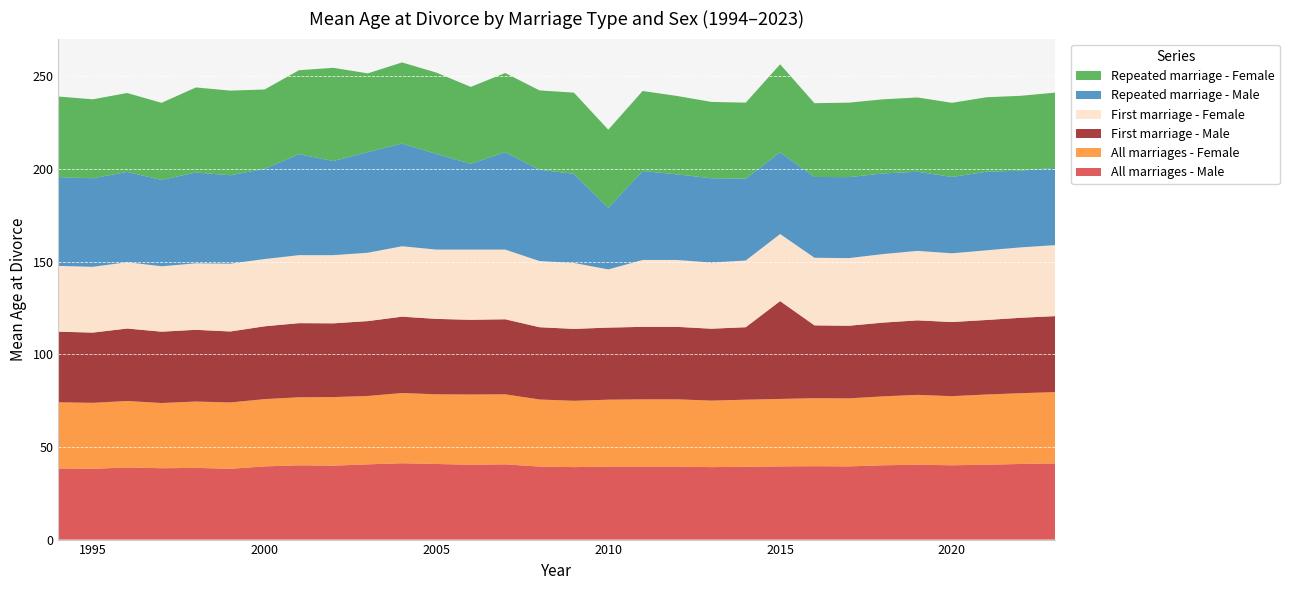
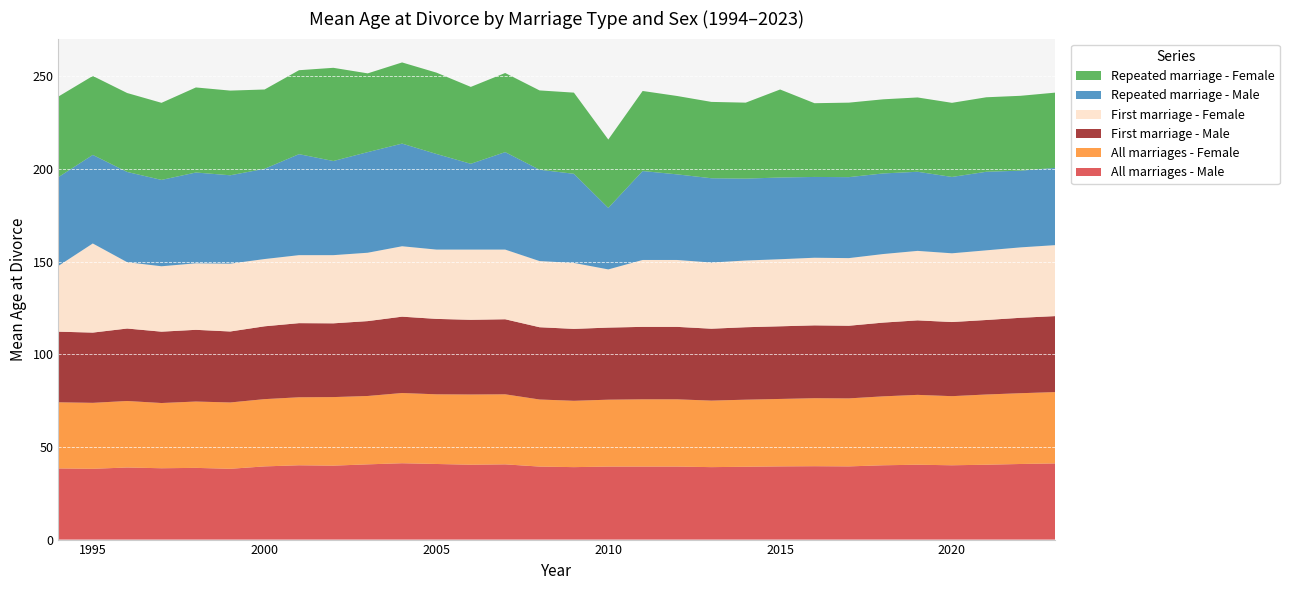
  {
    "All marriages - Male": {
      "1995": 38,
      "2000": 40,
      "2005": 41,
      "2010": 39,
      "2015": 40,
      "2020": 40
    },
    "All marriages - Female": {
      "1995": 36,
      "2000": 36,
      "2005": 38,
      "2010": 36,
      "2015": 36,
      "2020": 37
    },
    "First marriage - Male": {
      "1995": 38,
      "2000": 39,
      "2005": 41,
      "2010": 39,
-     "2015": 53,
+     "2015": 39,
      "2020": 40
    },
    "First marriage - Female": {
-     "1995": 36,
+     "1995": 48,
      "2000": 36,
      "2005": 37,
      "2010": 31,
      "2015": 36,
      "2020": 37
    },
    "Repeated marriage - Male": {
      "1995": 48,
      "2000": 49,
      "2005": 52,
      "2010": 33,
      "2015": 44,
      "2020": 41
    },
    "Repeated marriage - Female": {
      "1995": 43,
      "2000": 43,
      "2005": 44,
-     "2010": 42,
+     "2010": 37,
      "2015": 48,
      "2020": 40
    }
  }
